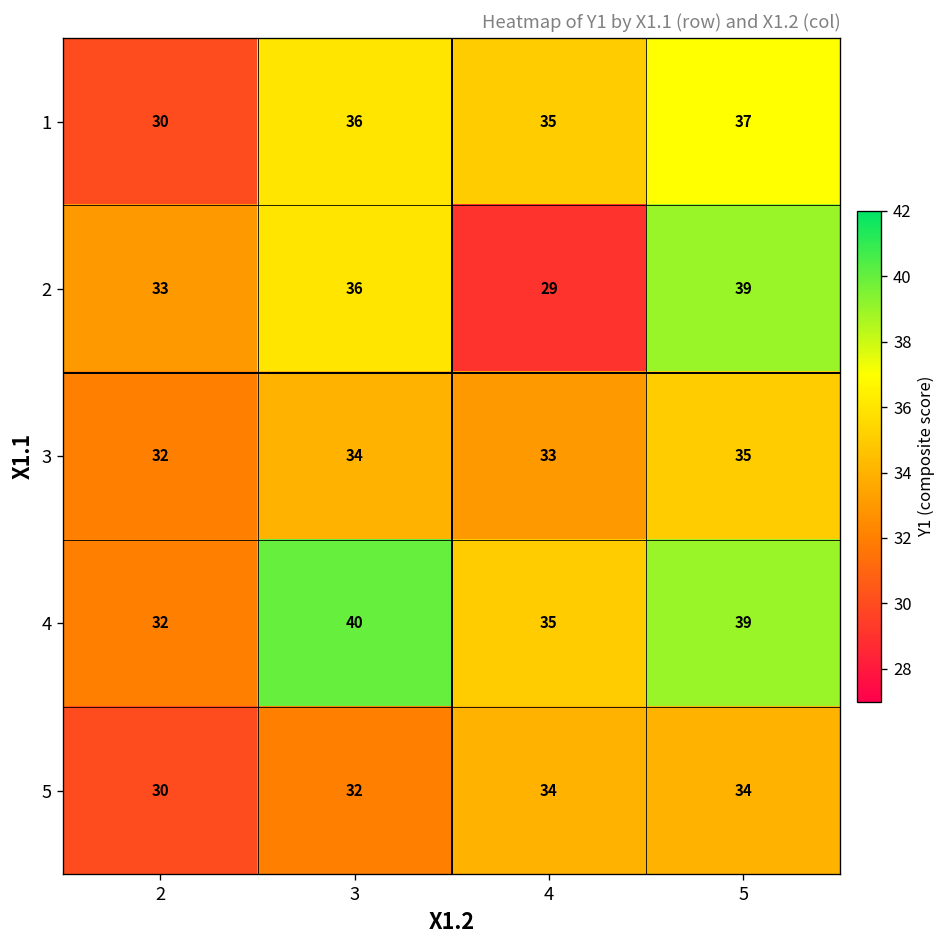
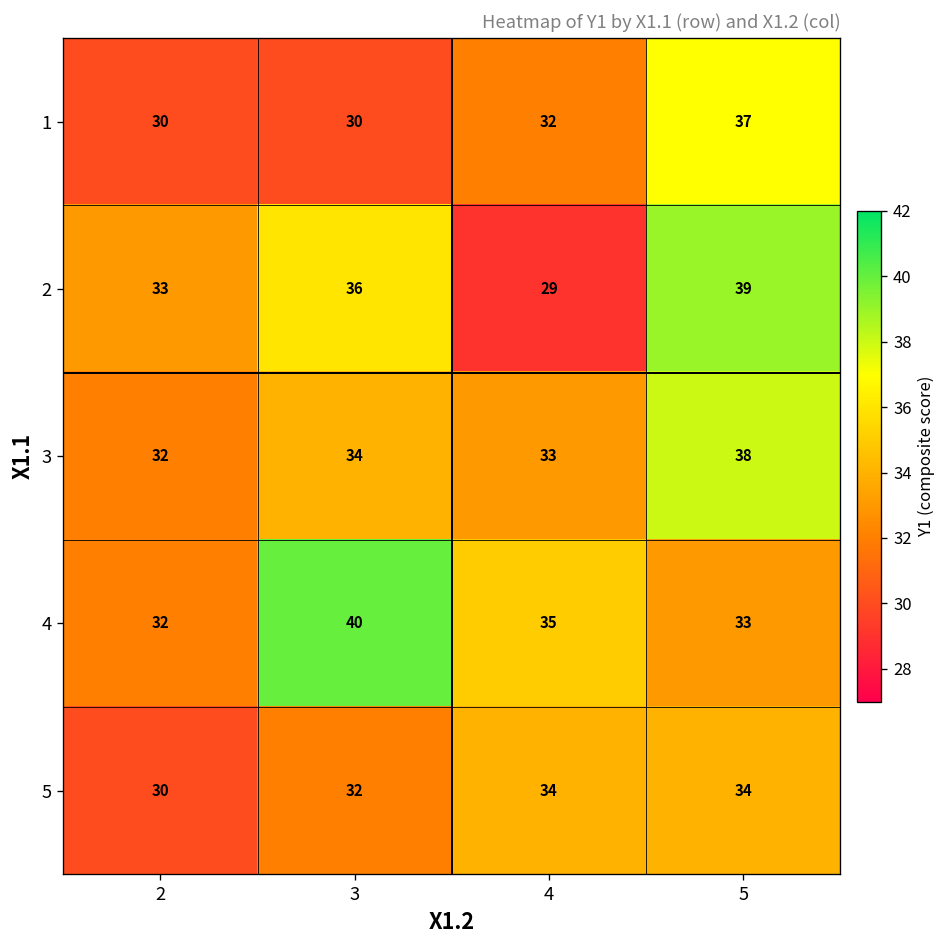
  {
    "1": {
      "2": 30,
-     "3": 36,
-     "4": 35,
+     "3": 30,
+     "4": 32,
      "5": 37
    },
    "2": {
      "2": 33,
      "3": 36,
      "4": 29,
      "5": 39
    },
    "3": {
      "2": 32,
      "3": 34,
      "4": 33,
-     "5": 35
+     "5": 38
    },
    "4": {
      "2": 32,
      "3": 40,
      "4": 35,
-     "5": 39
+     "5": 33
    },
    "5": {
      "2": 30,
      "3": 32,
      "4": 34,
      "5": 34
    }
  }
